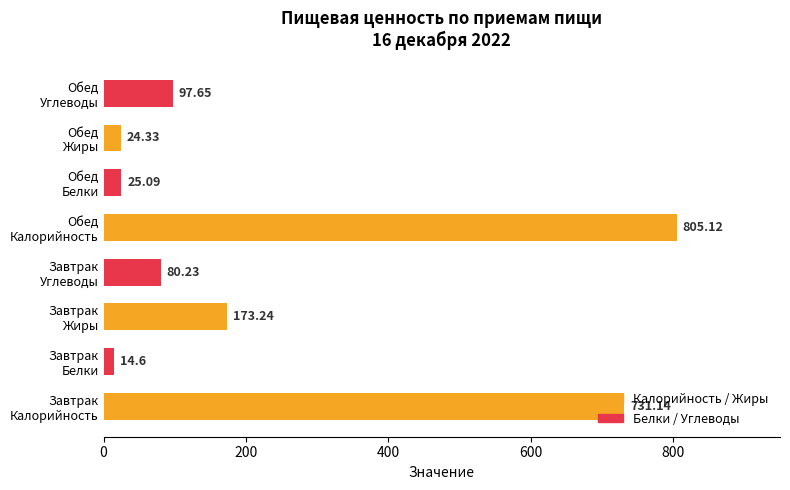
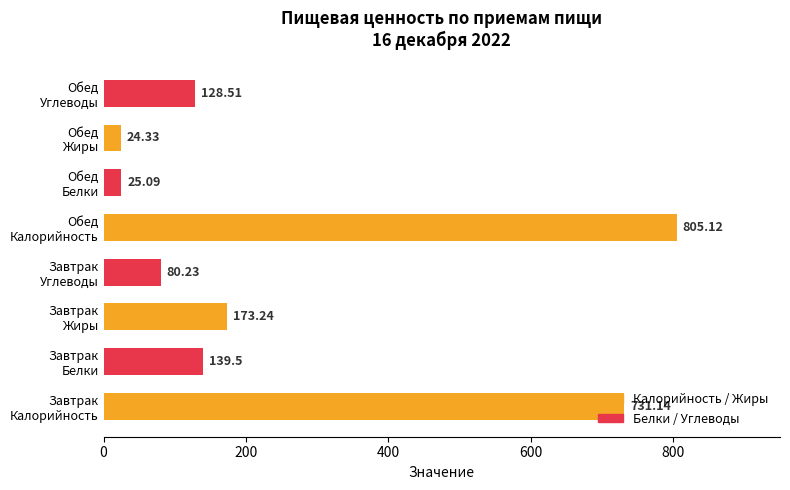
  {
-   "Обед Углеводы": 97.65,
+   "Обед Углеводы": 128.51,
    "Обед Жиры": 24.33,
    "Обед Белки": 25.09,
    "Обед Калорийность": 805.12,
    "Завтрак Углеводы": 80.23,
    "Завтрак Жиры": 173.24,
-   "Завтрак Белки": 14.6,
+   "Завтрак Белки": 139.5,
    "Завтрак Калорийность": 731.14
  }
